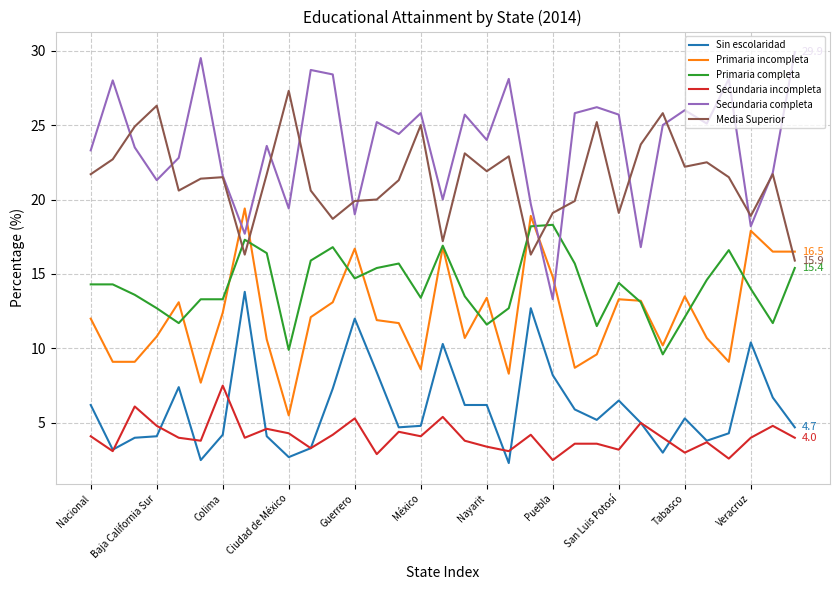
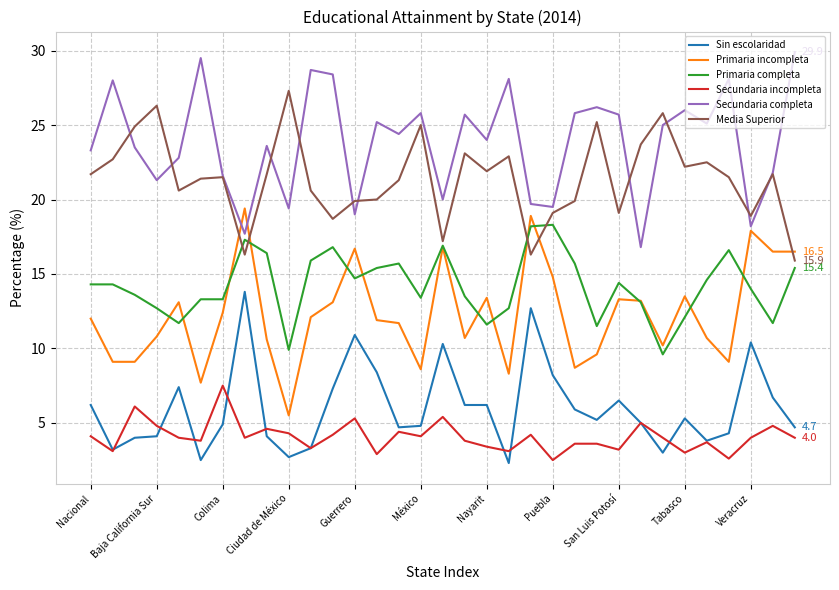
  {
    "Sin escolaridad": {
      "Nacional": 6.2,
      "Baja California Sur": 4.1,
-     "Colima": 4.2,
+     "Colima": 4.9,
      "Ciudad de México": 2.7,
-     "Guerrero": 12.0,
+     "Guerrero": 10.9,
      "México": 4.8,
      "Nayarit": 6.2,
      "Puebla": 8.2,
      "San Luis Potosí": 6.5,
      "Tabasco": 5.3,
      "Veracruz": 10.4
    },
    "Primaria incompleta": {
      "Nacional": 12.0,
      "Baja California Sur": 10.8,
      "Colima": 12.4,
      "Ciudad de México": 5.5,
      "Guerrero": 16.7,
      "México": 8.6,
      "Nayarit": 13.4,
      "Puebla": 14.8,
      "San Luis Potosí": 13.3,
      "Tabasco": 13.5,
      "Veracruz": 17.9
    },
    "Primaria completa": {
      "Nacional": 14.3,
      "Baja California Sur": 12.7,
      "Colima": 13.3,
      "Ciudad de México": 9.9,
      "Guerrero": 14.7,
      "México": 13.4,
      "Nayarit": 11.6,
      "Puebla": 18.3,
      "San Luis Potosí": 14.4,
      "Tabasco": 12.1,
      "Veracruz": 14.0
    },
    "Secundaria incompleta": {
      "Nacional": 4.1,
      "Baja California Sur": 4.8,
      "Colima": 7.5,
      "Ciudad de México": 4.3,
      "Guerrero": 5.3,
      "México": 4.1,
      "Nayarit": 3.4,
      "Puebla": 2.5,
      "San Luis Potosí": 3.2,
      "Tabasco": 3.0,
      "Veracruz": 4.0
    },
    "Secundaria completa": {
      "Nacional": 23.3,
      "Baja California Sur": 21.3,
      "Ciudad de México": 19.4,
      "Guerrero": 19.0,
      "México": 25.8,
      "Nayarit": 24.0,
-     "Puebla": 13.3,
+     "Puebla": 19.5,
      "San Luis Potosí": 25.7,
      "Veracruz": 18.2
    },
    "Media Superior": {
      "Nacional": 21.7,
      "Baja California Sur": 26.3,
      "Ciudad de México": 27.3,
      "Guerrero": 19.9,
      "México": 25.0,
      "Nayarit": 21.9,
      "Puebla": 19.1,
      "San Luis Potosí": 19.1,
      "Tabasco": 22.2,
      "Veracruz": 18.9
    }
  }
